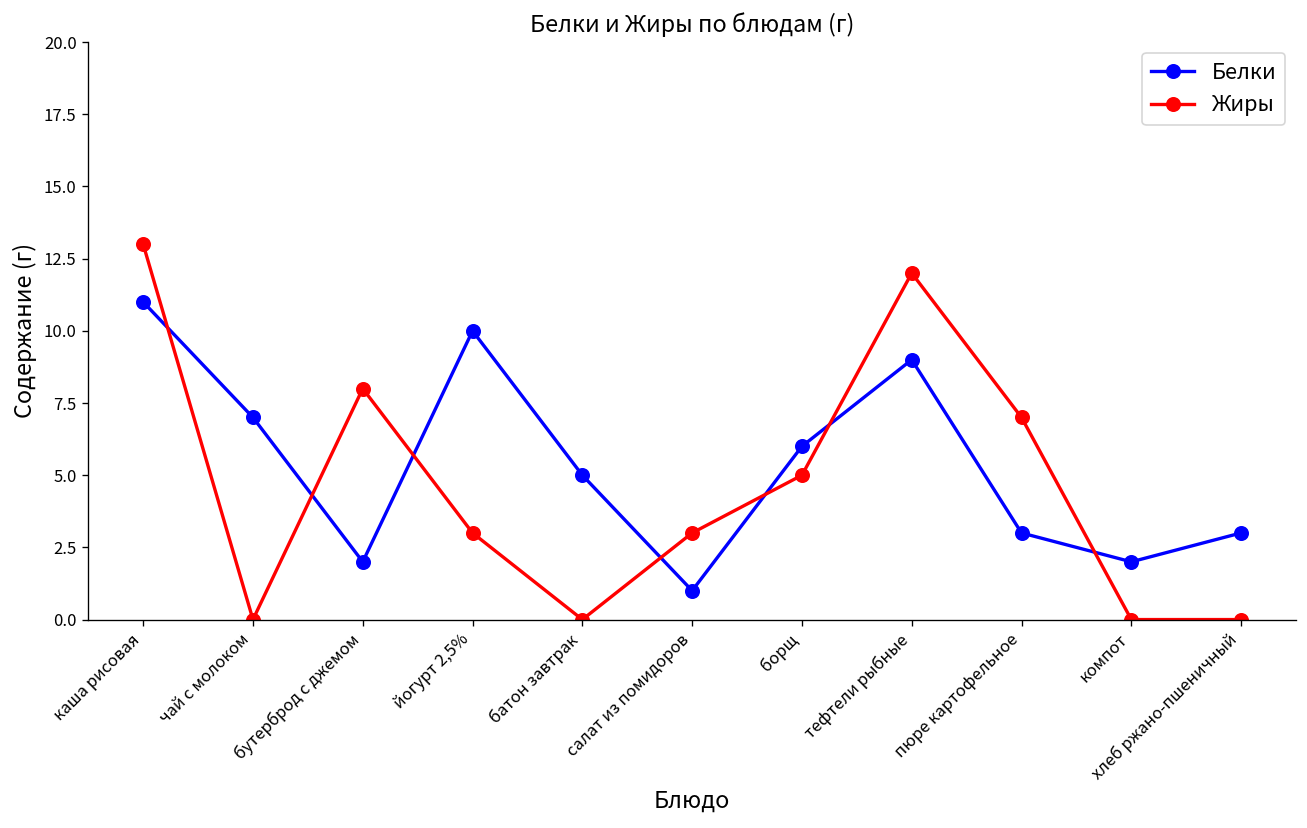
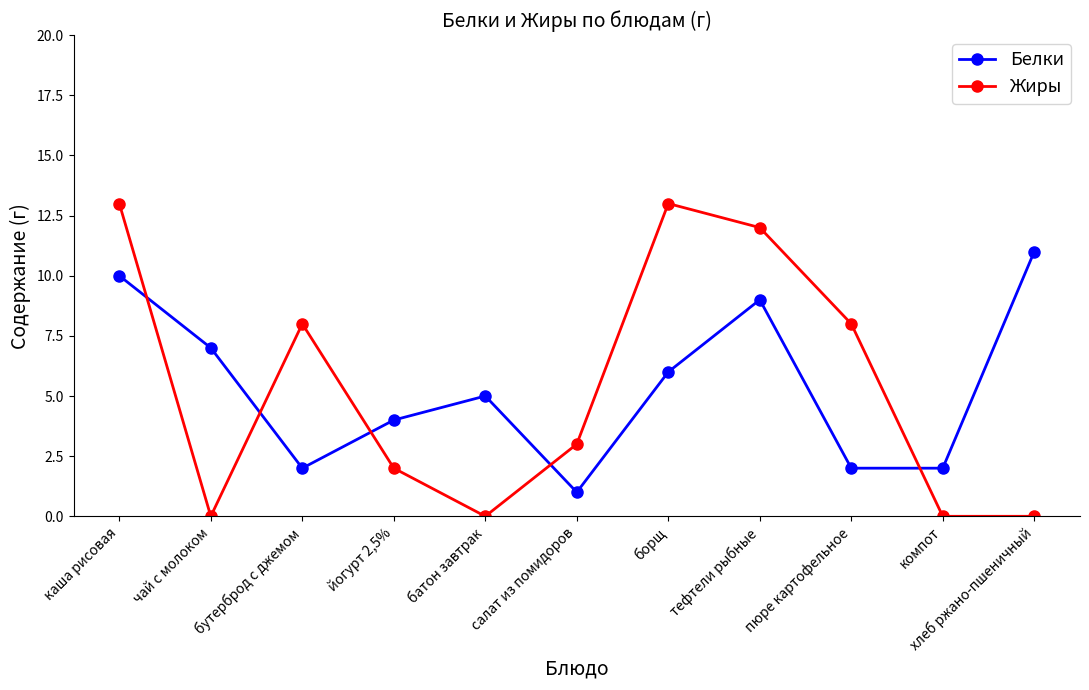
  {
    "Белки": {
-     "каша рисовая": 11,
+     "каша рисовая": 10,
      "чай с молоком": 7,
      "бутерброд с джемом": 2,
-     "йогурт 2,5%": 10,
+     "йогурт 2,5%": 4,
      "батон завтрак": 5,
      "салат из помидоров": 1,
      "борщ": 6,
      "тефтели рыбные": 9,
-     "пюре картофельное": 3,
+     "пюре картофельное": 2,
      "компот": 2,
-     "хлеб ржано-пшеничный": 3
+     "хлеб ржано-пшеничный": 11
    },
    "Жиры": {
      "каша рисовая": 13,
      "чай с молоком": 0,
      "бутерброд с джемом": 8,
-     "йогурт 2,5%": 3,
+     "йогурт 2,5%": 2,
      "батон завтрак": 0,
      "салат из помидоров": 3,
-     "борщ": 5,
+     "борщ": 13,
      "тефтели рыбные": 12,
-     "пюре картофельное": 7,
+     "пюре картофельное": 8,
      "компот": 0,
      "хлеб ржано-пшеничный": 0
    }
  }
